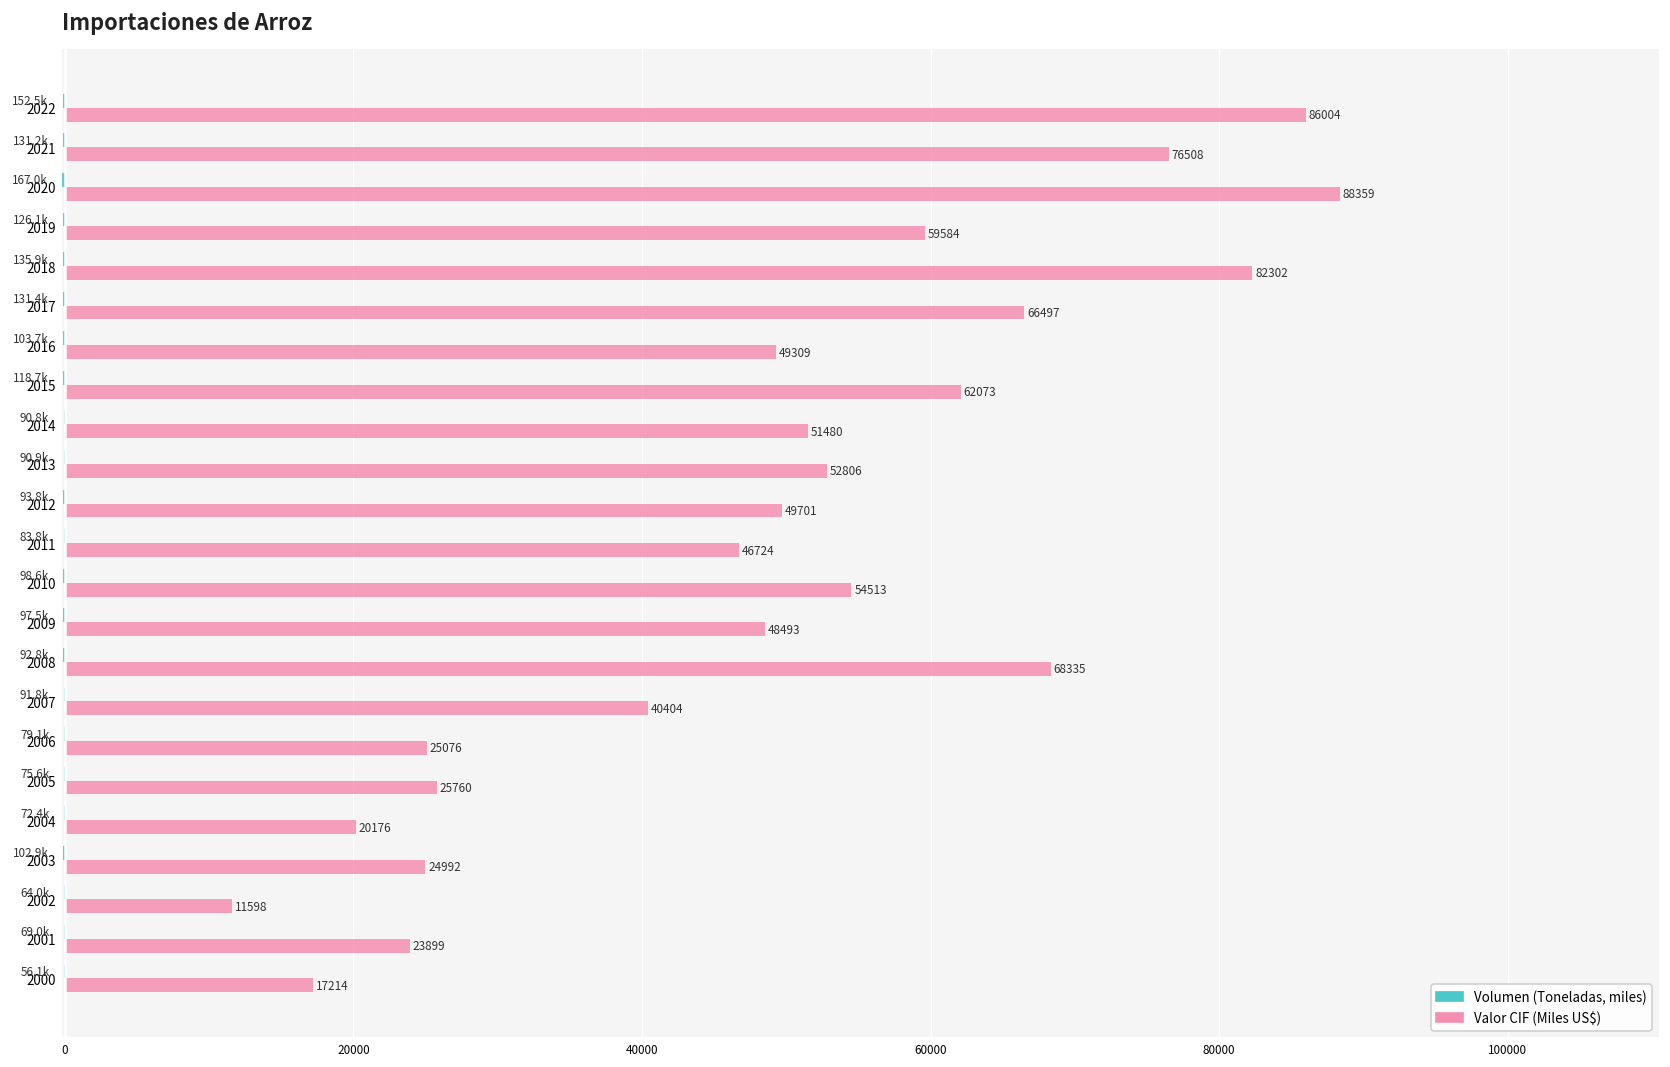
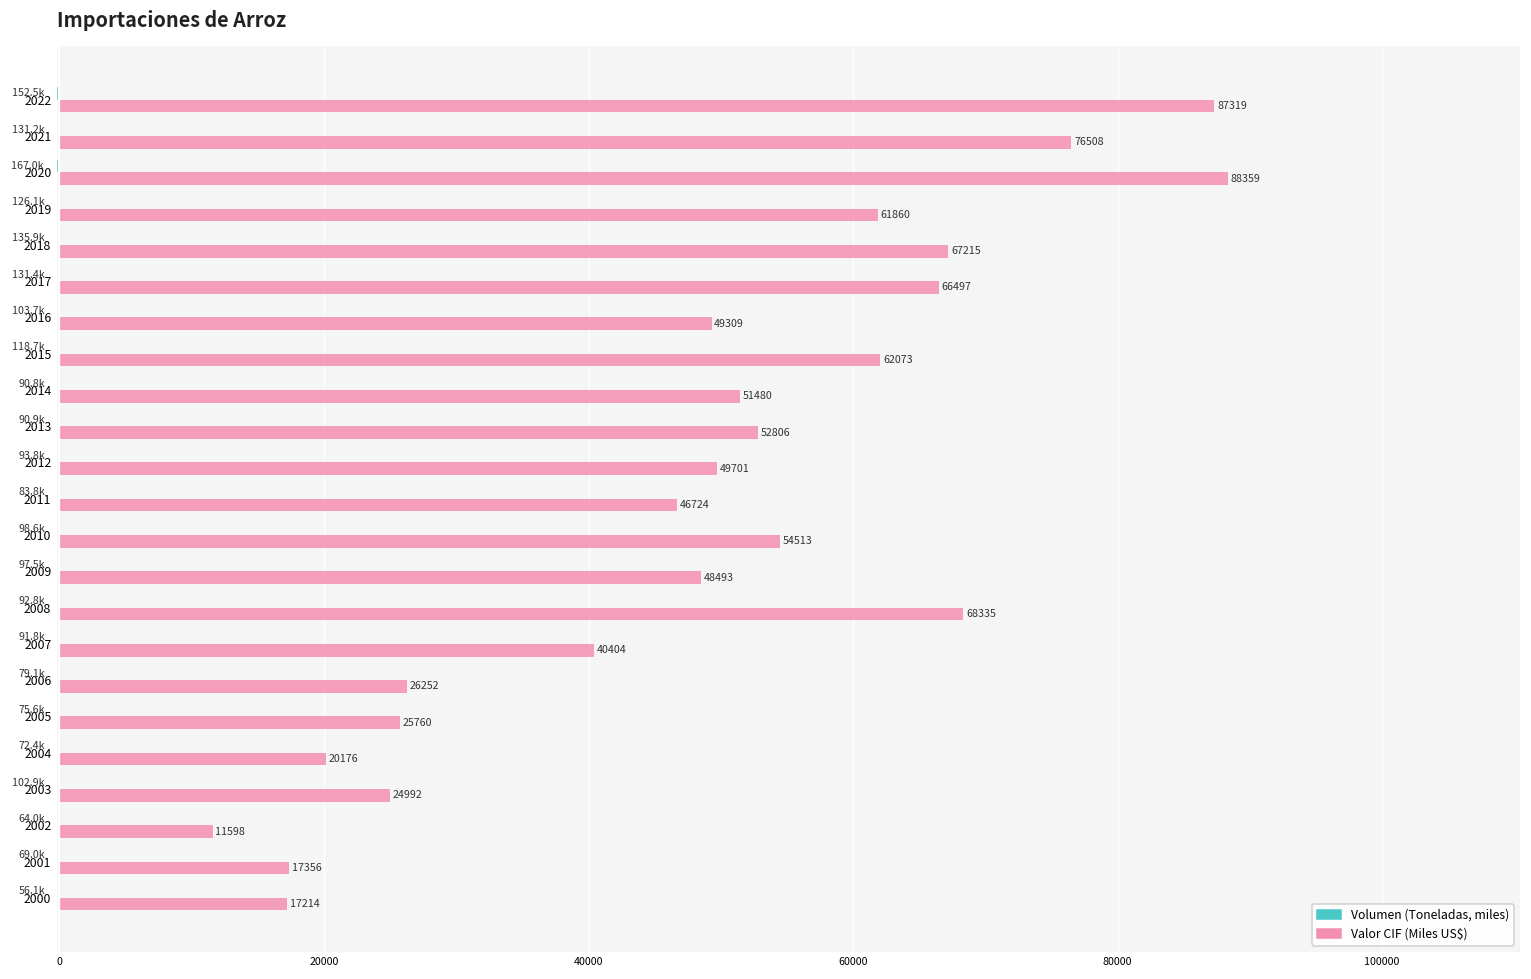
  {
    "Valor CIF (Miles US$)": {
-     "2022": 86004,
+     "2022": 87319,
      "2021": 76508,
      "2020": 88359,
-     "2019": 59584,
-     "2018": 82302,
+     "2019": 61860,
+     "2018": 67215,
      "2017": 66497,
      "2016": 49309,
      "2015": 62073,
      "2014": 51480,
      "2013": 52806,
      "2012": 49701,
      "2011": 46724,
      "2010": 54513,
      "2009": 48493,
      "2008": 68335,
      "2007": 40404,
-     "2006": 25076,
+     "2006": 26252,
      "2005": 25760,
      "2004": 20176,
      "2003": 24992,
      "2002": 11598,
-     "2001": 23899,
+     "2001": 17356,
      "2000": 17214
    }
  }
